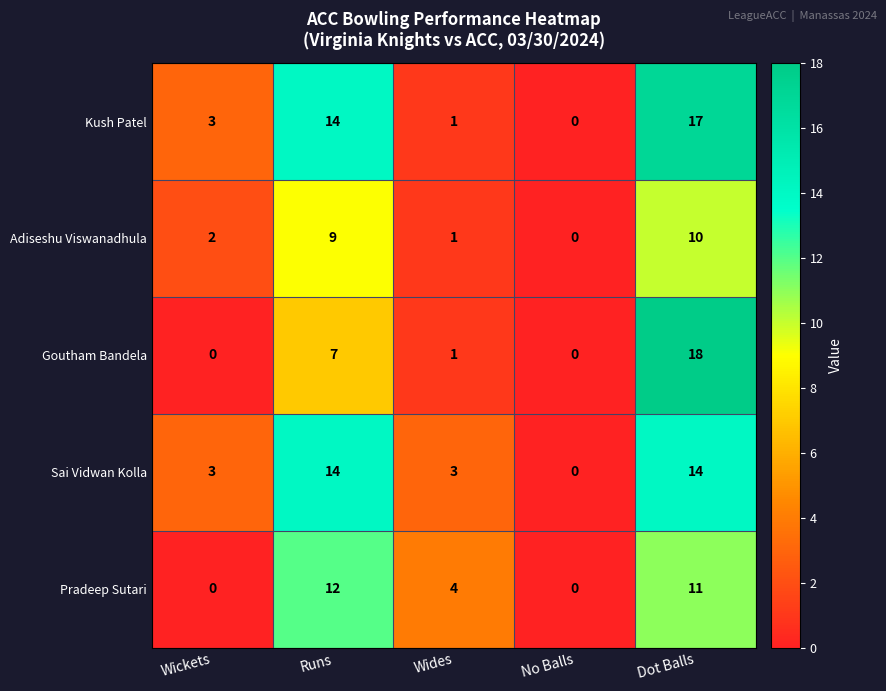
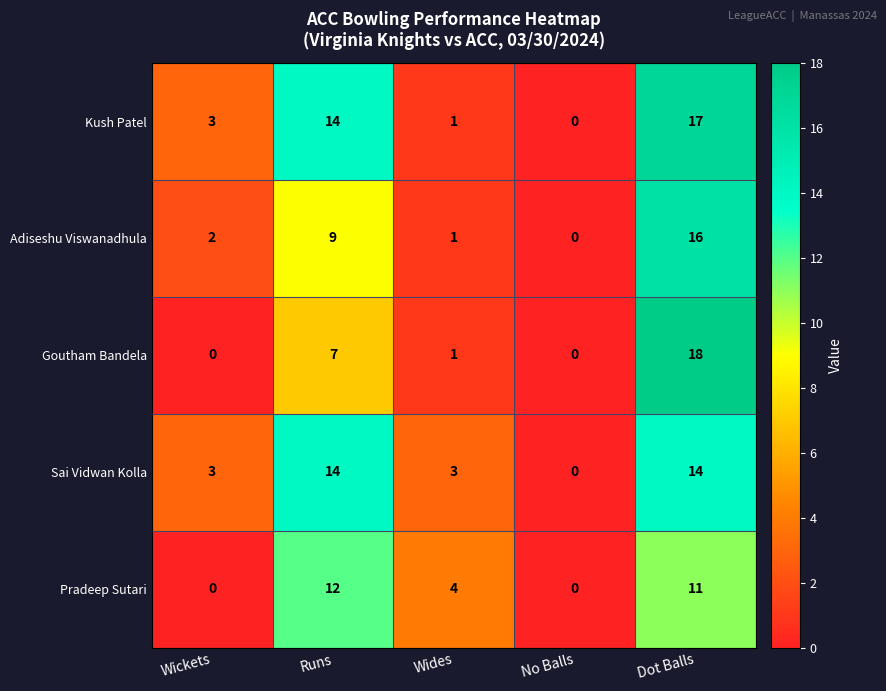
  {
    "Kush Patel": {
      "Wickets": 3,
      "Runs": 14,
      "Wides": 1,
      "No Balls": 0,
      "Dot Balls": 17
    },
    "Adiseshu Viswanadhula": {
      "Wickets": 2,
      "Runs": 9,
      "Wides": 1,
      "No Balls": 0,
-     "Dot Balls": 10
+     "Dot Balls": 16
    },
    "Goutham Bandela": {
      "Wickets": 0,
      "Runs": 7,
      "Wides": 1,
      "No Balls": 0,
      "Dot Balls": 18
    },
    "Sai Vidwan Kolla": {
      "Wickets": 3,
      "Runs": 14,
      "Wides": 3,
      "No Balls": 0,
      "Dot Balls": 14
    },
    "Pradeep Sutari": {
      "Wickets": 0,
      "Runs": 12,
      "Wides": 4,
      "No Balls": 0,
      "Dot Balls": 11
    }
  }
